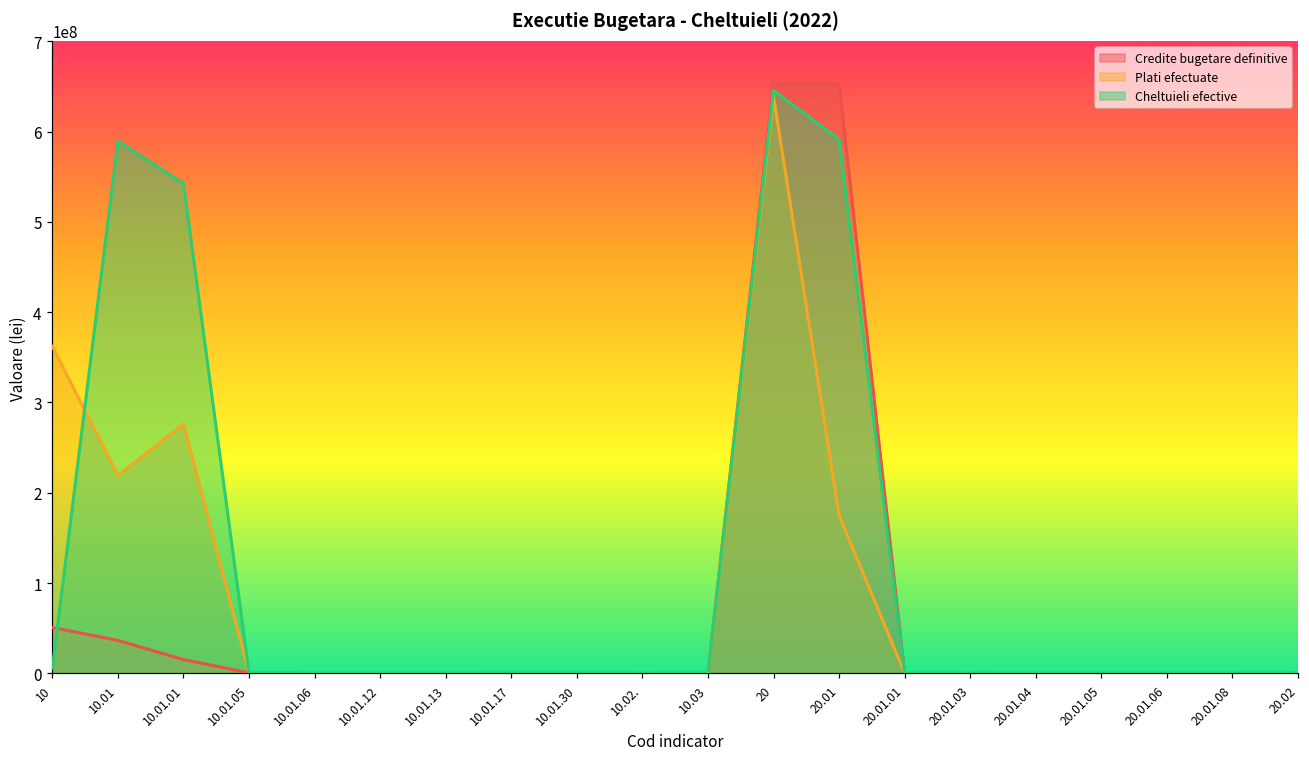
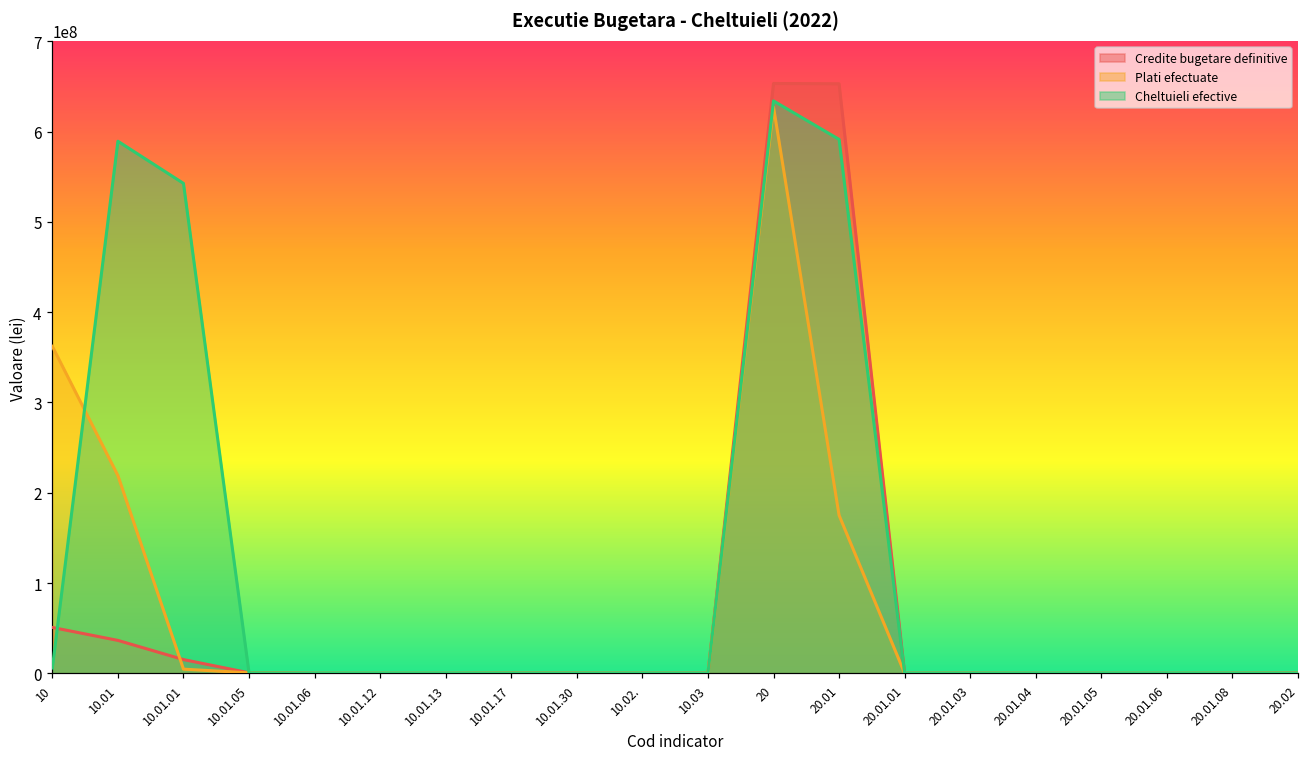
  {
    "Credite bugetare definitive": {
      "10": 50000000,
      "10.01": 40000000,
      "10.01.01": 20000000,
      "20": 650000000,
      "20.01": 650000000
    },
    "Plati efectuate": {
      "10": 360000000,
      "10.01": 220000000,
-     "10.01.01": 280000000,
-     "20": 640000000,
+     "10.01.01": 0,
+     "20": 630000000,
      "20.01": 180000000
    },
    "Cheltuieli efective": {
      "10": 10000000,
      "10.01": 590000000,
      "10.01.01": 540000000,
-     "20": 650000000,
+     "20": 630000000,
      "20.01": 590000000
    }
  }
